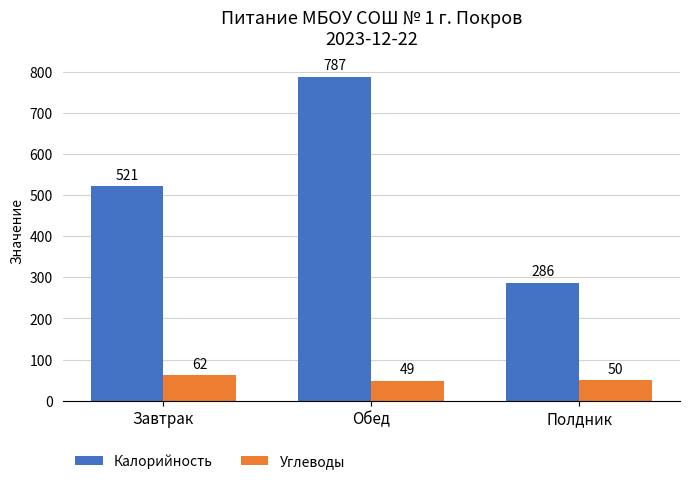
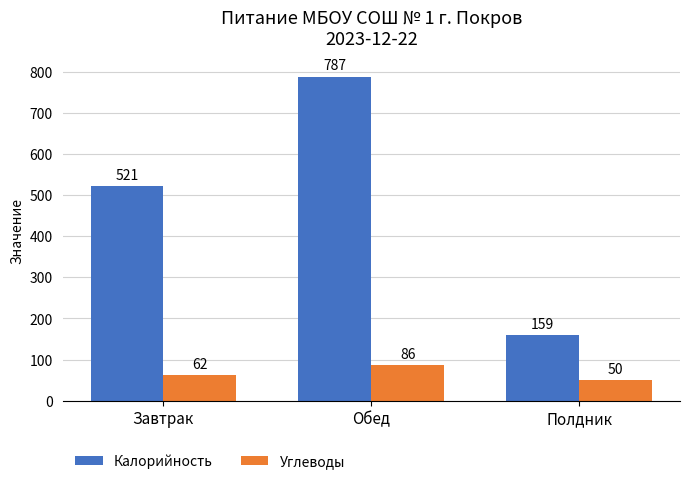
  {
    "Калорийность": {
      "Завтрак": 521,
      "Обед": 787,
-     "Полдник": 286
+     "Полдник": 159
    },
    "Углеводы": {
      "Завтрак": 62,
-     "Обед": 49,
+     "Обед": 86,
      "Полдник": 50
    }
  }
